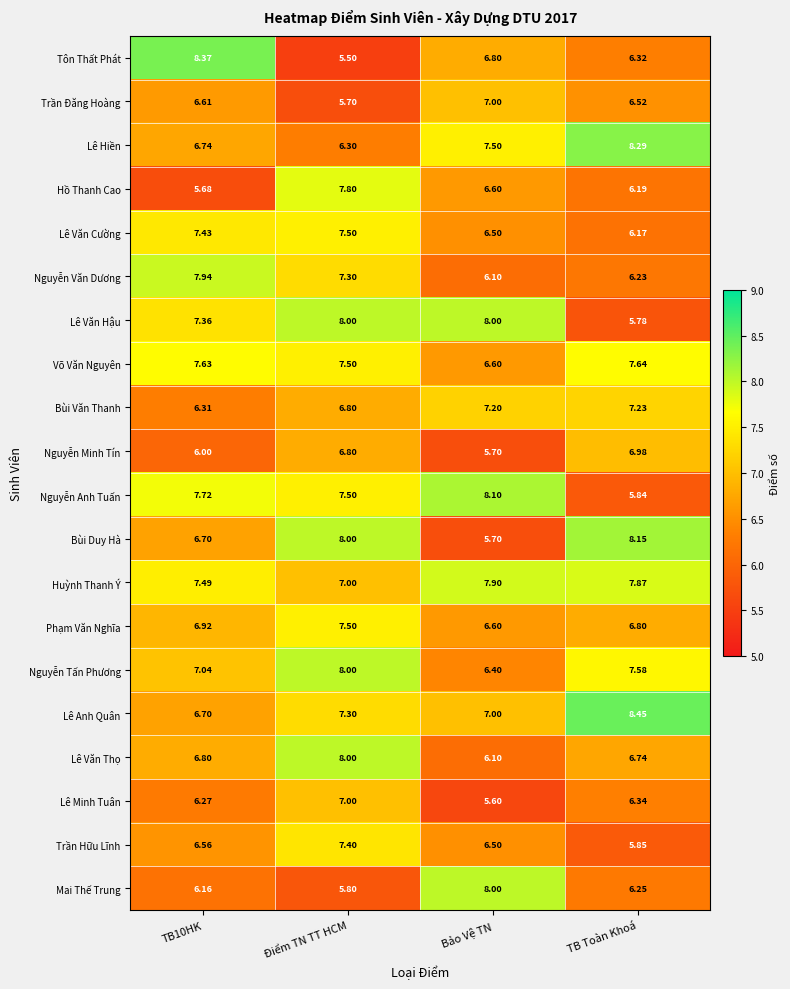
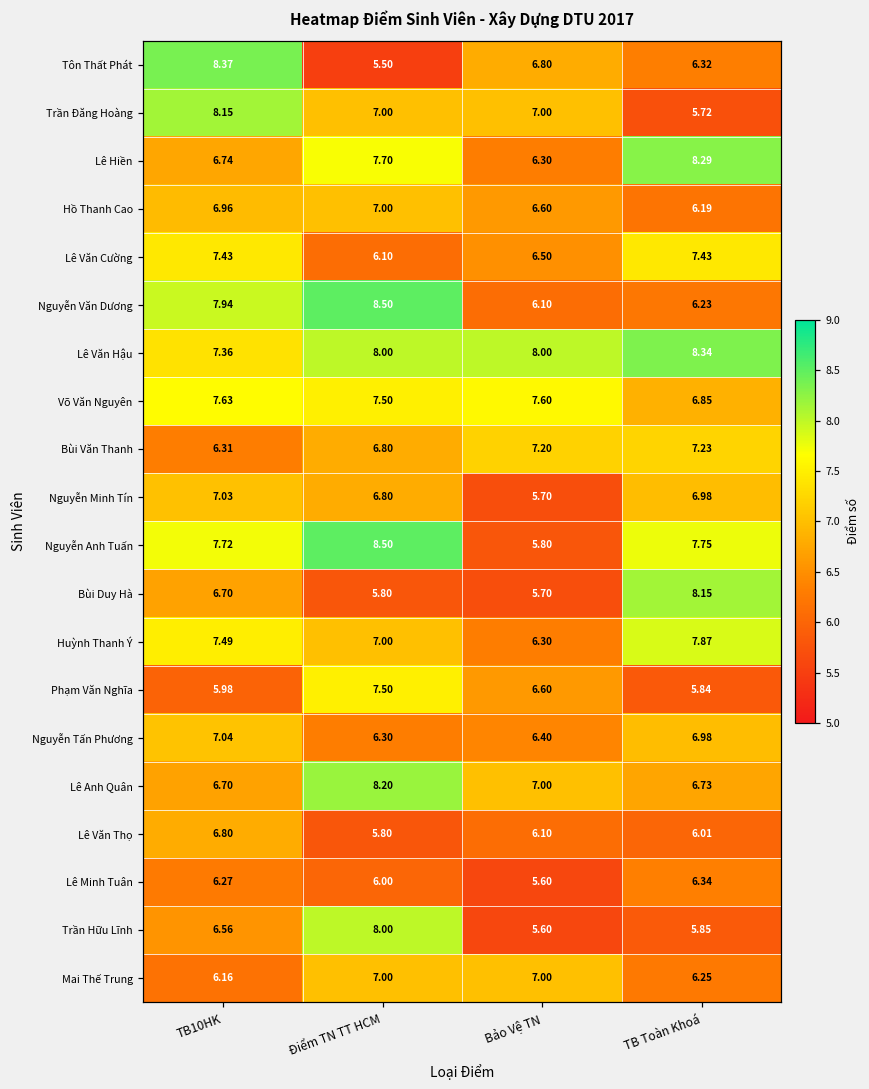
  {
    "Tôn Thất Phát": {
      "TB10HK": 8.37,
      "Điểm TN TT HCM": 5.50,
      "Bảo Vệ TN": 6.80,
      "TB Toàn Khoá": 6.32
    },
    "Trần Đăng Hoàng": {
-     "TB10HK": 6.61,
-     "Điểm TN TT HCM": 5.70,
+     "TB10HK": 8.15,
+     "Điểm TN TT HCM": 7.00,
      "Bảo Vệ TN": 7.00,
-     "TB Toàn Khoá": 6.52
+     "TB Toàn Khoá": 5.72
    },
    "Lê Hiền": {
      "TB10HK": 6.74,
-     "Điểm TN TT HCM": 6.30,
-     "Bảo Vệ TN": 7.50,
+     "Điểm TN TT HCM": 7.70,
+     "Bảo Vệ TN": 6.30,
      "TB Toàn Khoá": 8.29
    },
    "Hồ Thanh Cao": {
-     "TB10HK": 5.68,
-     "Điểm TN TT HCM": 7.80,
+     "TB10HK": 6.96,
+     "Điểm TN TT HCM": 7.00,
      "Bảo Vệ TN": 6.60,
      "TB Toàn Khoá": 6.19
    },
    "Lê Văn Cường": {
      "TB10HK": 7.43,
-     "Điểm TN TT HCM": 7.50,
+     "Điểm TN TT HCM": 6.10,
      "Bảo Vệ TN": 6.50,
-     "TB Toàn Khoá": 6.17
+     "TB Toàn Khoá": 7.43
    },
    "Nguyễn Văn Dương": {
      "TB10HK": 7.94,
-     "Điểm TN TT HCM": 7.30,
+     "Điểm TN TT HCM": 8.50,
      "Bảo Vệ TN": 6.10,
      "TB Toàn Khoá": 6.23
    },
    "Lê Văn Hậu": {
      "TB10HK": 7.36,
      "Điểm TN TT HCM": 8.00,
      "Bảo Vệ TN": 8.00,
-     "TB Toàn Khoá": 5.78
+     "TB Toàn Khoá": 8.34
    },
    "Võ Văn Nguyên": {
      "TB10HK": 7.63,
      "Điểm TN TT HCM": 7.50,
-     "Bảo Vệ TN": 6.60,
-     "TB Toàn Khoá": 7.64
+     "Bảo Vệ TN": 7.60,
+     "TB Toàn Khoá": 6.85
    },
    "Bùi Văn Thanh": {
      "TB10HK": 6.31,
      "Điểm TN TT HCM": 6.80,
      "Bảo Vệ TN": 7.20,
      "TB Toàn Khoá": 7.23
    },
    "Nguyễn Minh Tín": {
-     "TB10HK": 6.00,
+     "TB10HK": 7.03,
      "Điểm TN TT HCM": 6.80,
      "Bảo Vệ TN": 5.70,
      "TB Toàn Khoá": 6.98
    },
    "Nguyễn Anh Tuấn": {
      "TB10HK": 7.72,
-     "Điểm TN TT HCM": 7.50,
-     "Bảo Vệ TN": 8.10,
-     "TB Toàn Khoá": 5.84
+     "Điểm TN TT HCM": 8.50,
+     "Bảo Vệ TN": 5.80,
+     "TB Toàn Khoá": 7.75
    },
    "Bùi Duy Hà": {
      "TB10HK": 6.70,
-     "Điểm TN TT HCM": 8.00,
+     "Điểm TN TT HCM": 5.80,
      "Bảo Vệ TN": 5.70,
      "TB Toàn Khoá": 8.15
    },
    "Huỳnh Thanh Ý": {
      "TB10HK": 7.49,
      "Điểm TN TT HCM": 7.00,
-     "Bảo Vệ TN": 7.90,
+     "Bảo Vệ TN": 6.30,
      "TB Toàn Khoá": 7.87
    },
    "Phạm Văn Nghĩa": {
-     "TB10HK": 6.92,
+     "TB10HK": 5.98,
      "Điểm TN TT HCM": 7.50,
      "Bảo Vệ TN": 6.60,
-     "TB Toàn Khoá": 6.80
+     "TB Toàn Khoá": 5.84
    },
    "Nguyễn Tấn Phương": {
      "TB10HK": 7.04,
-     "Điểm TN TT HCM": 8.00,
+     "Điểm TN TT HCM": 6.30,
      "Bảo Vệ TN": 6.40,
-     "TB Toàn Khoá": 7.58
+     "TB Toàn Khoá": 6.98
    },
    "Lê Anh Quân": {
      "TB10HK": 6.70,
-     "Điểm TN TT HCM": 7.30,
+     "Điểm TN TT HCM": 8.20,
      "Bảo Vệ TN": 7.00,
-     "TB Toàn Khoá": 8.45
+     "TB Toàn Khoá": 6.73
    },
    "Lê Văn Thọ": {
      "TB10HK": 6.80,
-     "Điểm TN TT HCM": 8.00,
+     "Điểm TN TT HCM": 5.80,
      "Bảo Vệ TN": 6.10,
-     "TB Toàn Khoá": 6.74
+     "TB Toàn Khoá": 6.01
    },
    "Lê Minh Tuân": {
      "TB10HK": 6.27,
-     "Điểm TN TT HCM": 7.00,
+     "Điểm TN TT HCM": 6.00,
      "Bảo Vệ TN": 5.60,
      "TB Toàn Khoá": 6.34
    },
    "Trần Hữu Lĩnh": {
      "TB10HK": 6.56,
-     "Điểm TN TT HCM": 7.40,
-     "Bảo Vệ TN": 6.50,
+     "Điểm TN TT HCM": 8.00,
+     "Bảo Vệ TN": 5.60,
      "TB Toàn Khoá": 5.85
    },
    "Mai Thế Trung": {
      "TB10HK": 6.16,
-     "Điểm TN TT HCM": 5.80,
-     "Bảo Vệ TN": 8.00,
+     "Điểm TN TT HCM": 7.00,
+     "Bảo Vệ TN": 7.00,
      "TB Toàn Khoá": 6.25
    }
  }
